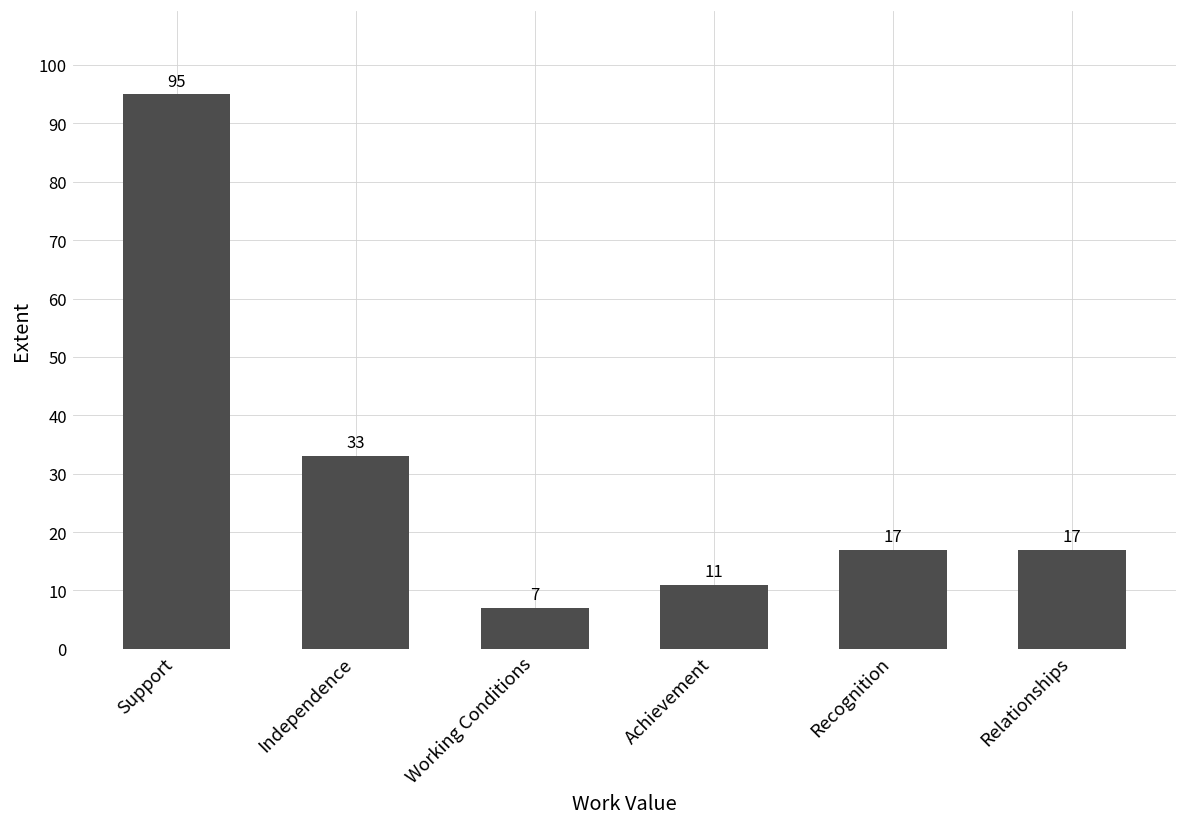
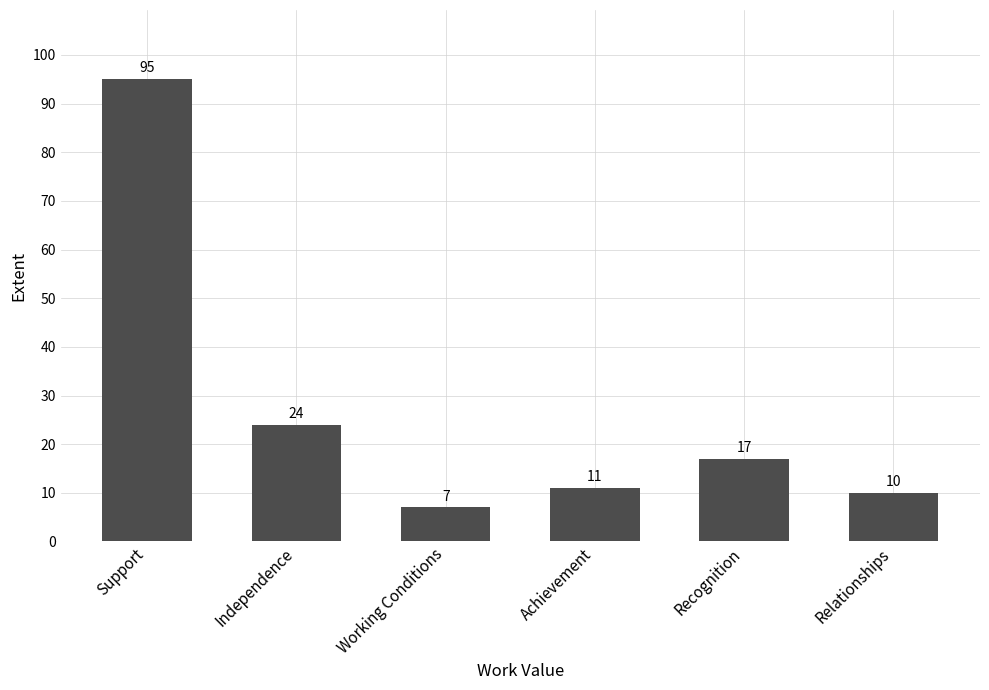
  {
    "Support": 95,
-   "Independence": 33,
+   "Independence": 24,
    "Working Conditions": 7,
    "Achievement": 11,
    "Recognition": 17,
-   "Relationships": 17
+   "Relationships": 10
  }
